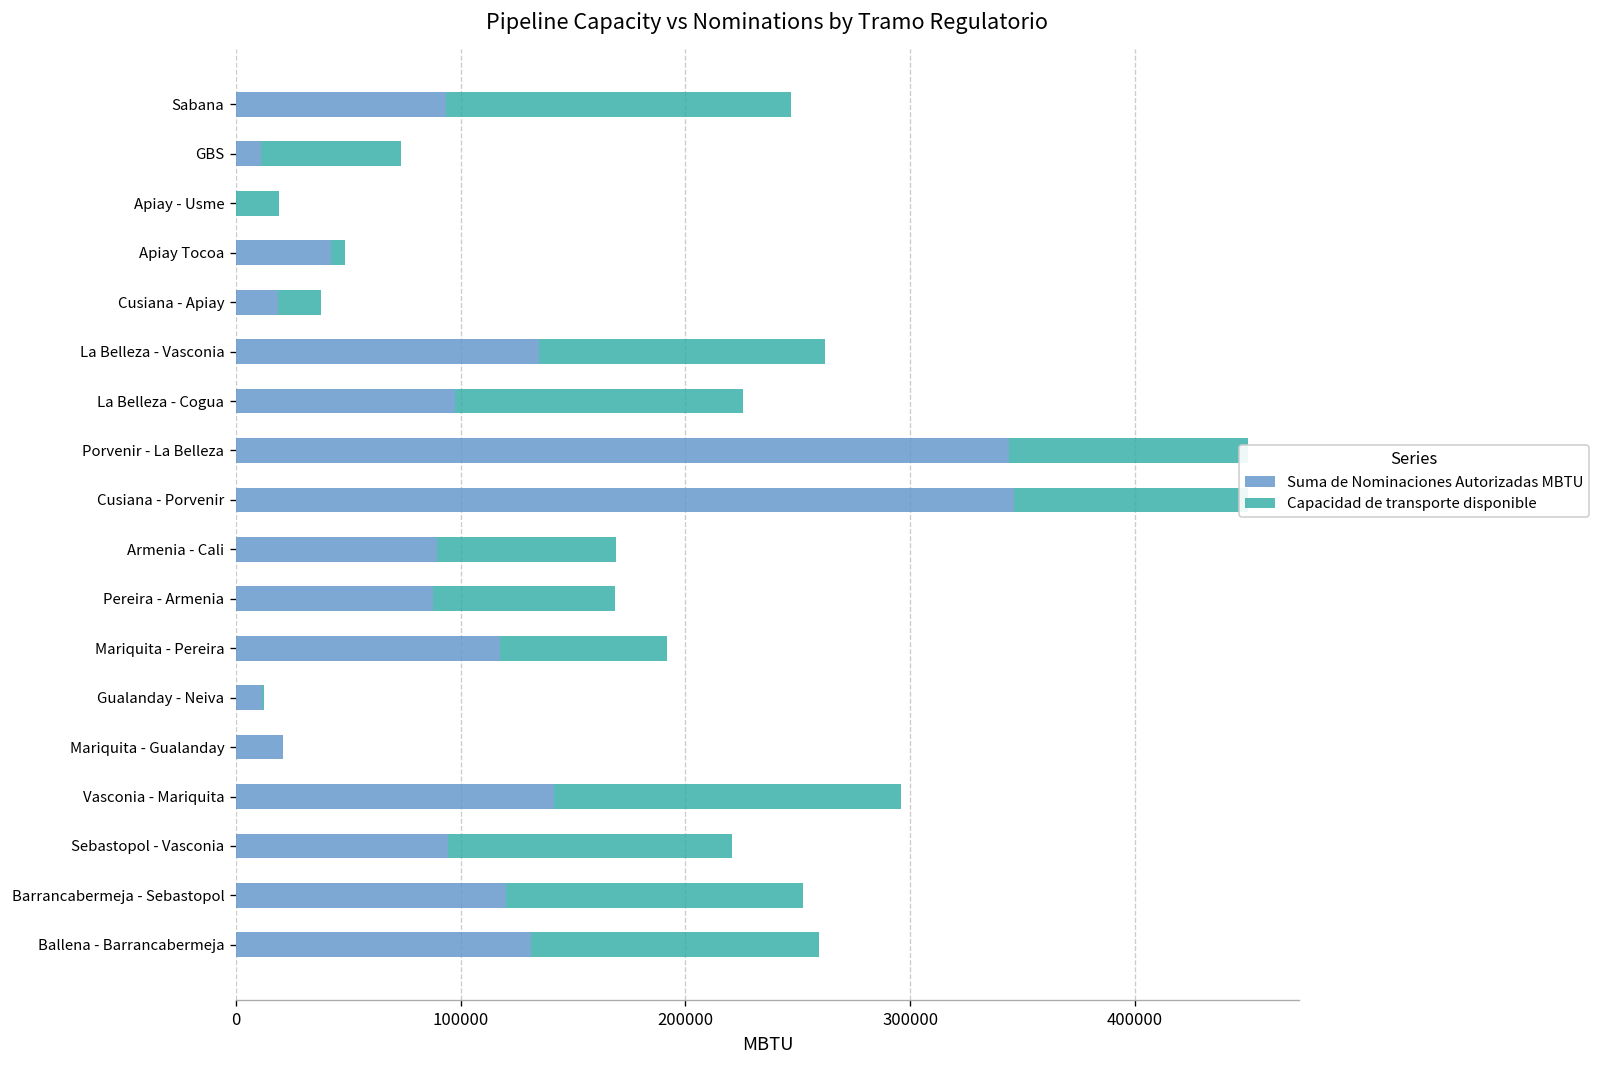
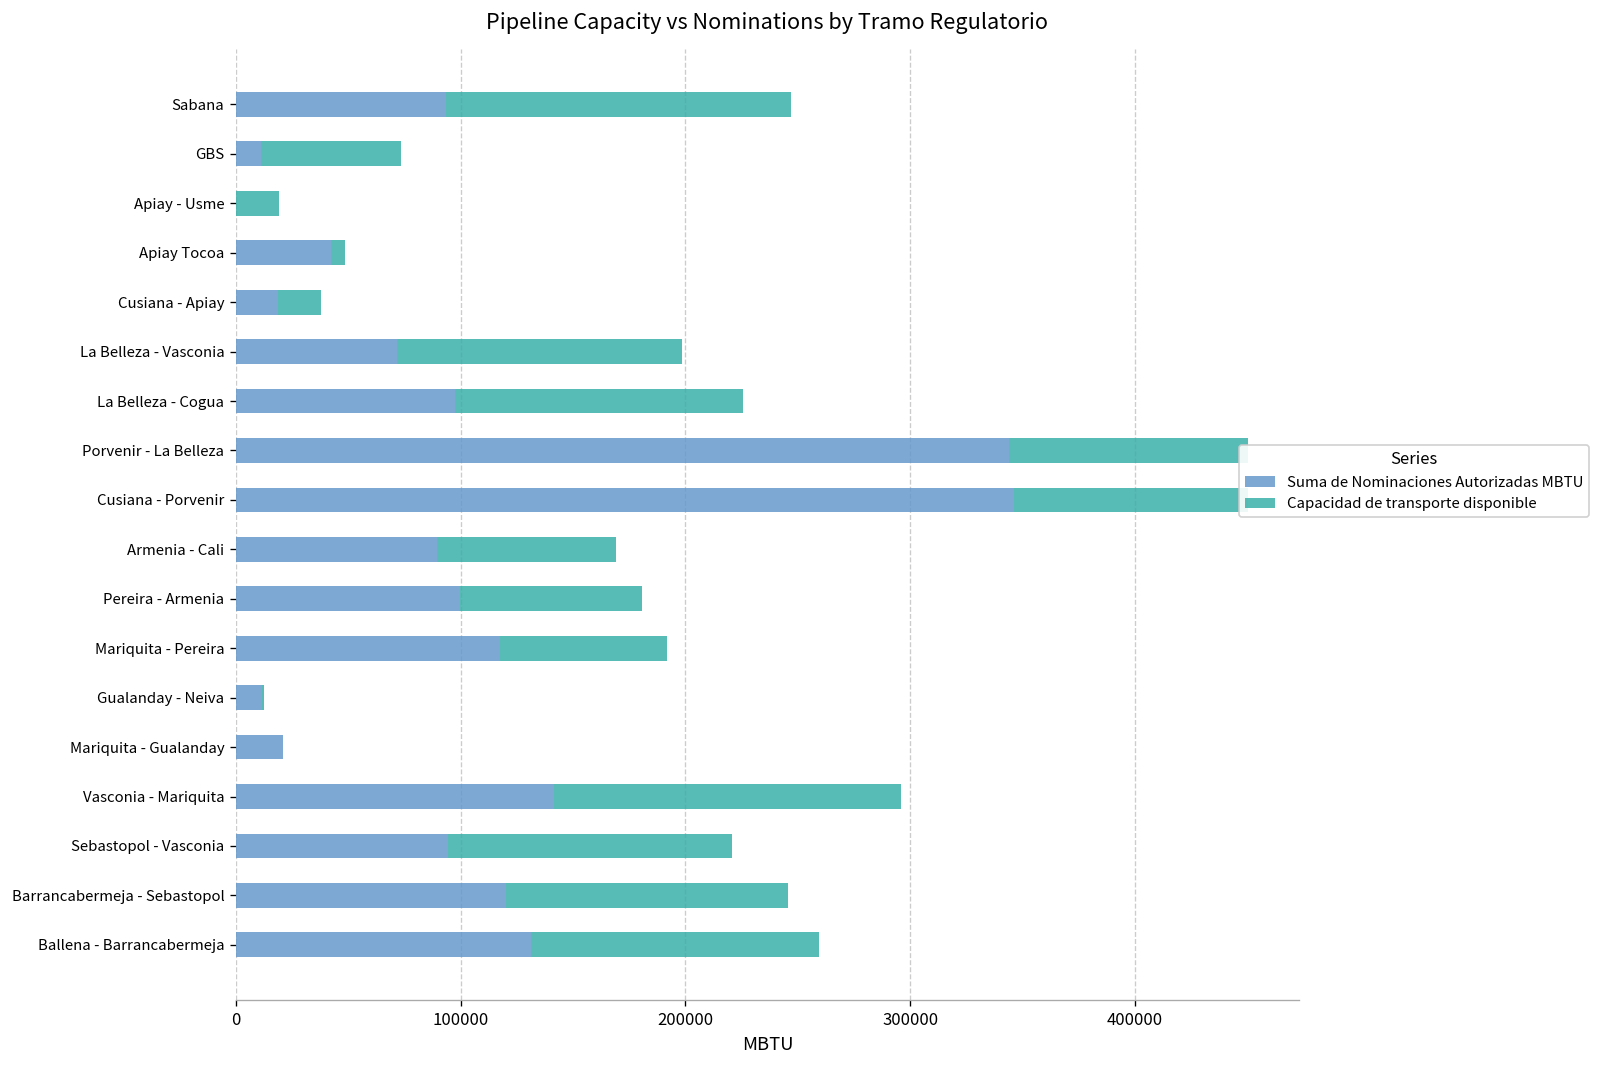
  {
    "Suma de Nominaciones Autorizadas MBTU": {
      "Sabana": 94000,
      "GBS": 11000,
      "Apiay Tocoa": 42000,
      "Cusiana - Apiay": 19000,
-     "La Belleza - Vasconia": 135000,
+     "La Belleza - Vasconia": 72000,
      "La Belleza - Cogua": 98000,
      "Porvenir - La Belleza": 344000,
      "Cusiana - Porvenir": 346000,
      "Armenia - Cali": 89000,
-     "Pereira - Armenia": 88000,
+     "Pereira - Armenia": 100000,
      "Mariquita - Pereira": 118000,
      "Gualanday - Neiva": 12000,
      "Mariquita - Gualanday": 21000,
      "Vasconia - Mariquita": 142000,
      "Sebastopol - Vasconia": 94000,
      "Barrancabermeja - Sebastopol": 120000,
      "Ballena - Barrancabermeja": 131000
    },
    "Capacidad de transporte disponible": {
      "Sabana": 154000,
      "GBS": 62000,
      "Apiay - Usme": 19000,
      "Apiay Tocoa": 6000,
      "Cusiana - Apiay": 19000,
      "La Belleza - Vasconia": 127000,
      "La Belleza - Cogua": 128000,
      "Armenia - Cali": 80000,
      "Pereira - Armenia": 81000,
      "Mariquita - Pereira": 74000,
      "Mariquita - Gualanday": 0,
      "Vasconia - Mariquita": 154000,
      "Sebastopol - Vasconia": 126000,
-     "Barrancabermeja - Sebastopol": 132000,
+     "Barrancabermeja - Sebastopol": 125000,
      "Ballena - Barrancabermeja": 128000
    }
  }
